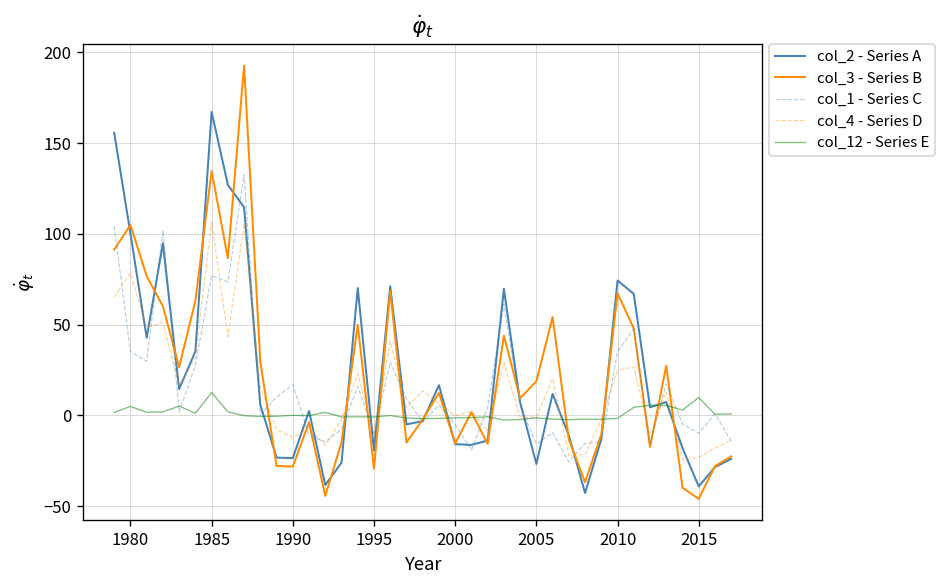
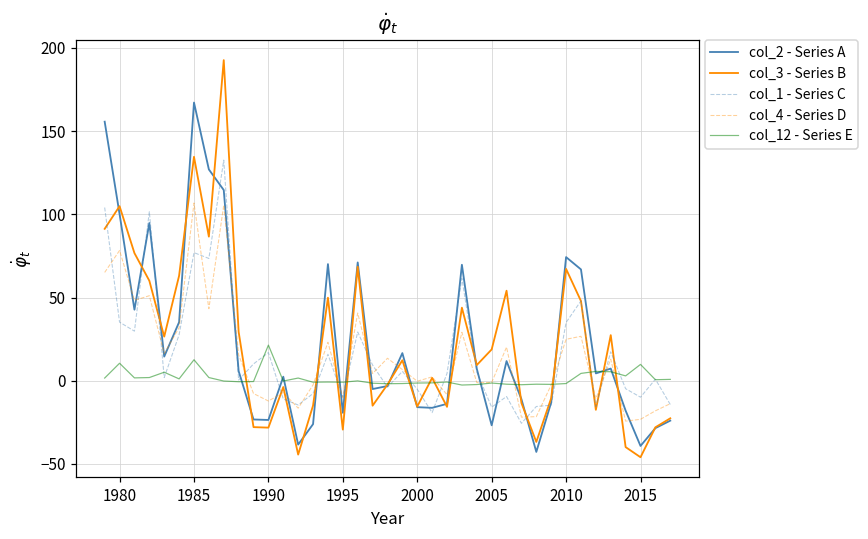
  {
    "col_12 - Series E": {
-     "1980": 5,
+     "1980": 11,
      "1985": 13,
-     "1990": 0,
+     "1990": 21,
      "1995": -1,
      "2010": -2,
      "2015": 10
    }
  }
